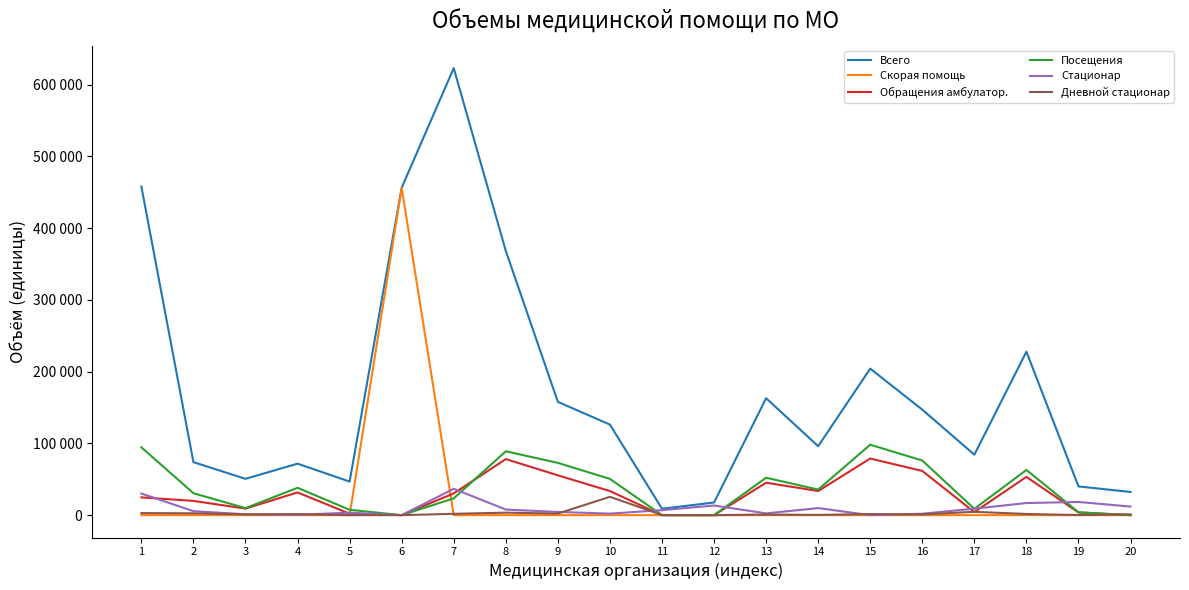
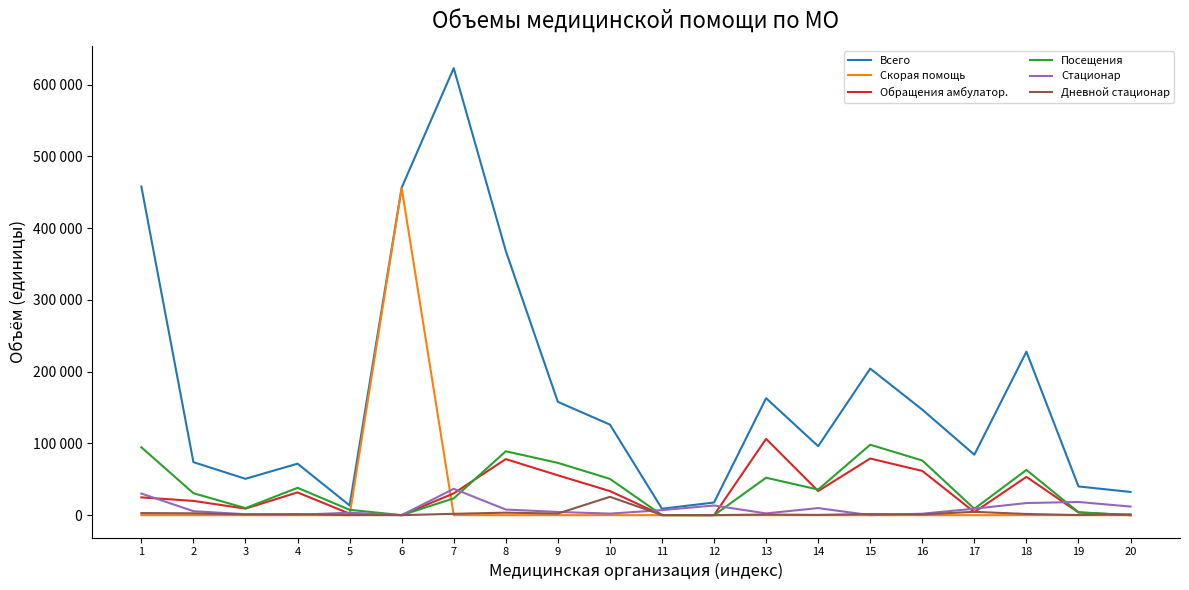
  {
    "Всего": {
      "1": 460000,
      "2": 70000,
      "3": 50000,
      "4": 70000,
-     "5": 50000,
+     "5": 10000,
      "7": 620000,
      "8": 370000,
      "9": 160000,
      "10": 130000,
      "12": 20000,
      "13": 160000,
      "14": 100000,
      "15": 200000,
      "16": 150000,
      "17": 80000,
      "18": 230000,
      "19": 40000,
      "20": 30000
    },
    "Скорая помощь": {
      "17": 0
    },
    "Обращения амбулатор.": {
      "1": 20000,
      "2": 20000,
      "4": 30000,
      "7": 30000,
      "8": 80000,
      "9": 60000,
      "10": 30000,
-     "13": 50000,
+     "13": 110000,
      "15": 80000,
      "16": 60000,
      "18": 50000
    },
    "Посещения": {
      "1": 90000,
      "2": 30000,
      "4": 40000,
      "5": 10000,
      "7": 20000,
      "8": 90000,
      "9": 70000,
      "10": 50000,
      "13": 50000,
      "15": 100000,
      "16": 80000,
      "18": 60000
    },
    "Стационар": {
      "1": 30000,
      "7": 40000,
      "8": 10000,
      "12": 10000,
      "14": 10000,
      "18": 20000,
      "19": 20000,
      "20": 10000
    },
    "Дневной стационар": {
      "10": 30000
    }
  }
